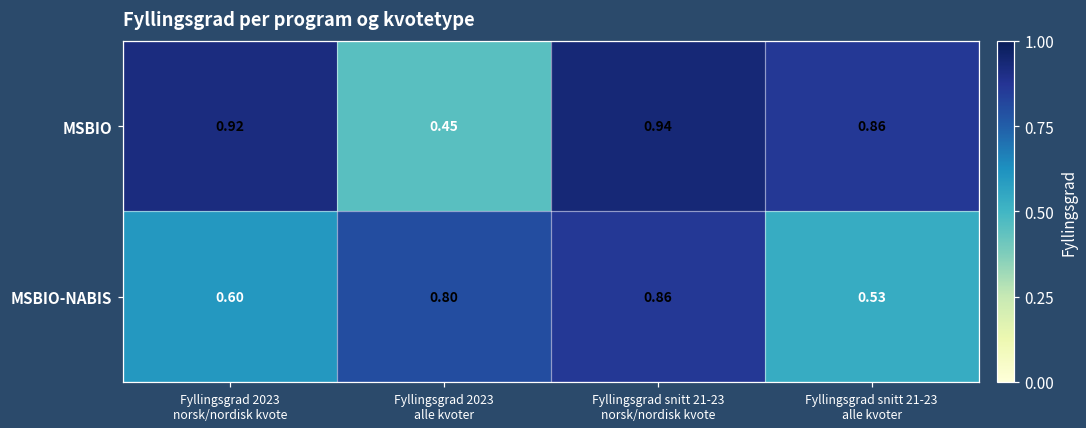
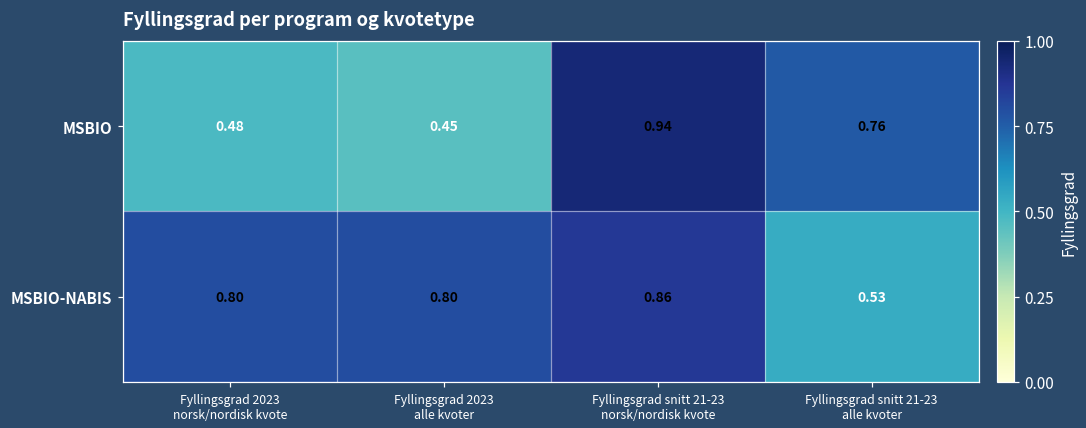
  {
    "MSBIO": {
-     "Fyllingsgrad 2023 norsk/nordisk kvote": 0.92,
+     "Fyllingsgrad 2023 norsk/nordisk kvote": 0.48,
      "Fyllingsgrad 2023 alle kvoter": 0.45,
      "Fyllingsgrad snitt 21-23 norsk/nordisk kvote": 0.94,
-     "Fyllingsgrad snitt 21-23 alle kvoter": 0.86
+     "Fyllingsgrad snitt 21-23 alle kvoter": 0.76
    },
    "MSBIO-NABIS": {
-     "Fyllingsgrad 2023 norsk/nordisk kvote": 0.60,
+     "Fyllingsgrad 2023 norsk/nordisk kvote": 0.80,
      "Fyllingsgrad 2023 alle kvoter": 0.80,
      "Fyllingsgrad snitt 21-23 norsk/nordisk kvote": 0.86,
      "Fyllingsgrad snitt 21-23 alle kvoter": 0.53
    }
  }
